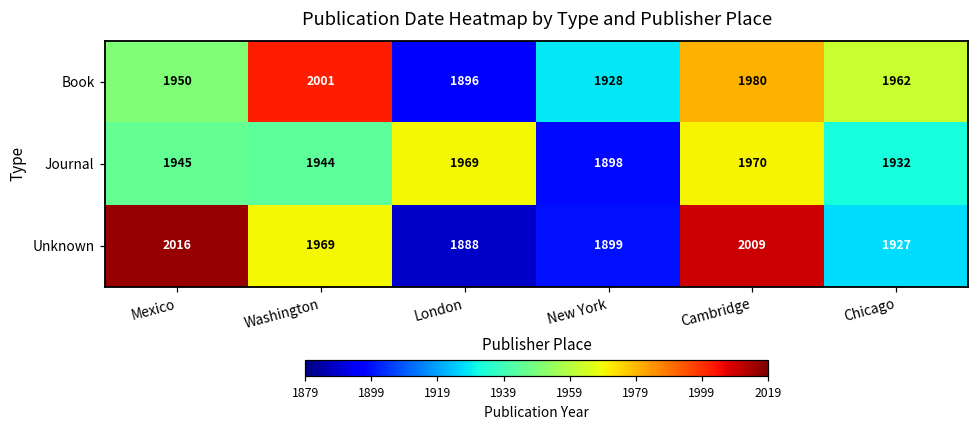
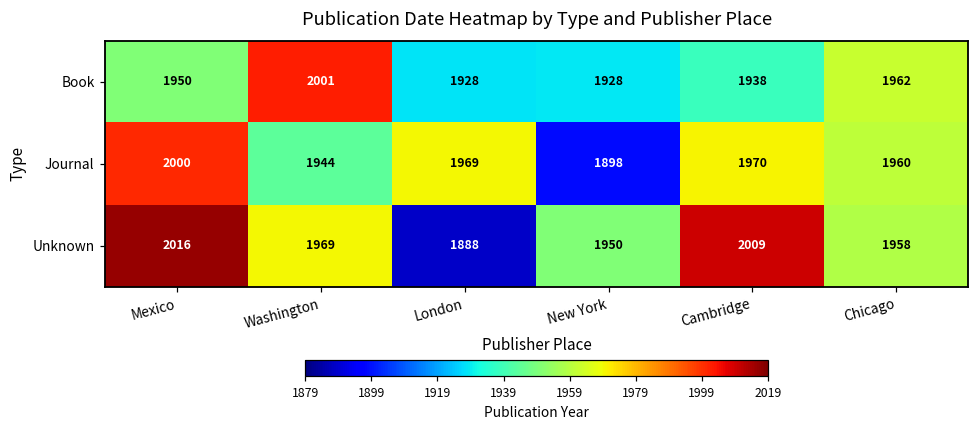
  {
    "Book": {
      "Mexico": 1950,
      "Washington": 2001,
-     "London": 1896,
+     "London": 1928,
      "New York": 1928,
-     "Cambridge": 1980,
+     "Cambridge": 1938,
      "Chicago": 1962
    },
    "Journal": {
-     "Mexico": 1945,
+     "Mexico": 2000,
      "Washington": 1944,
      "London": 1969,
      "New York": 1898,
      "Cambridge": 1970,
-     "Chicago": 1932
+     "Chicago": 1960
    },
    "Unknown": {
      "Mexico": 2016,
      "Washington": 1969,
      "London": 1888,
-     "New York": 1899,
+     "New York": 1950,
      "Cambridge": 2009,
-     "Chicago": 1927
+     "Chicago": 1958
    }
  }
